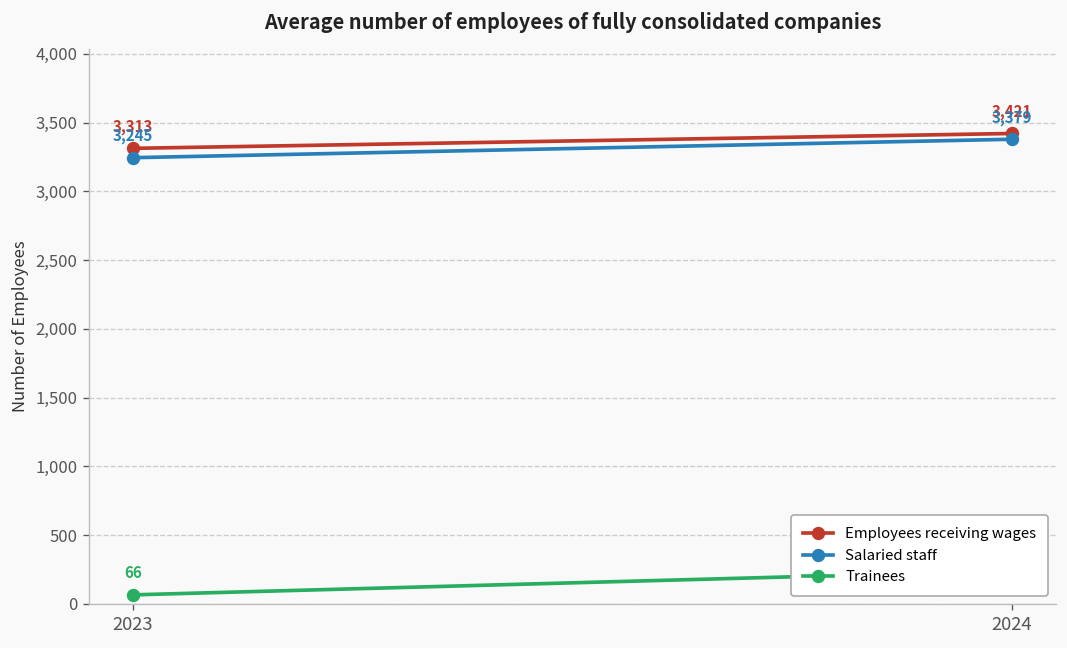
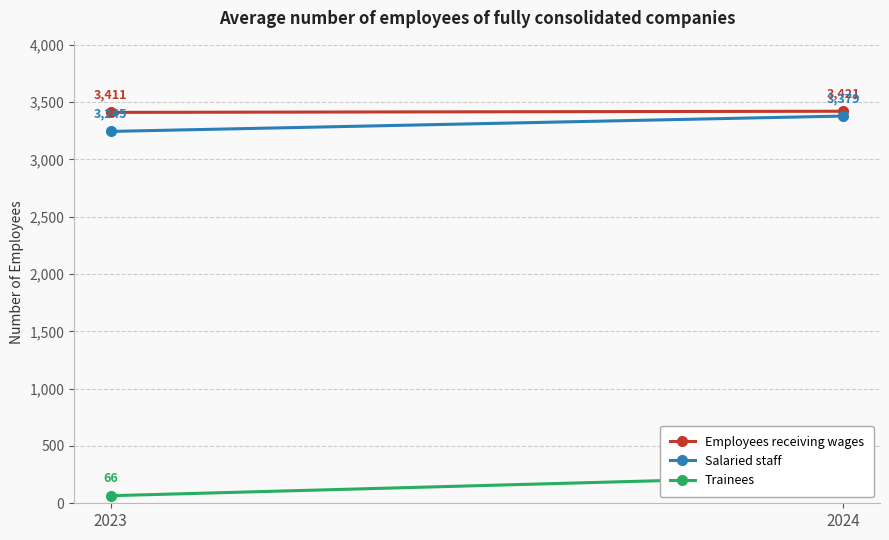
  {
    "Employees receiving wages": {
-     "2023": "3,313"
+     "2023": "3,411"
    },
    "Trainees": {
      "2023": "66"
    }
  }
